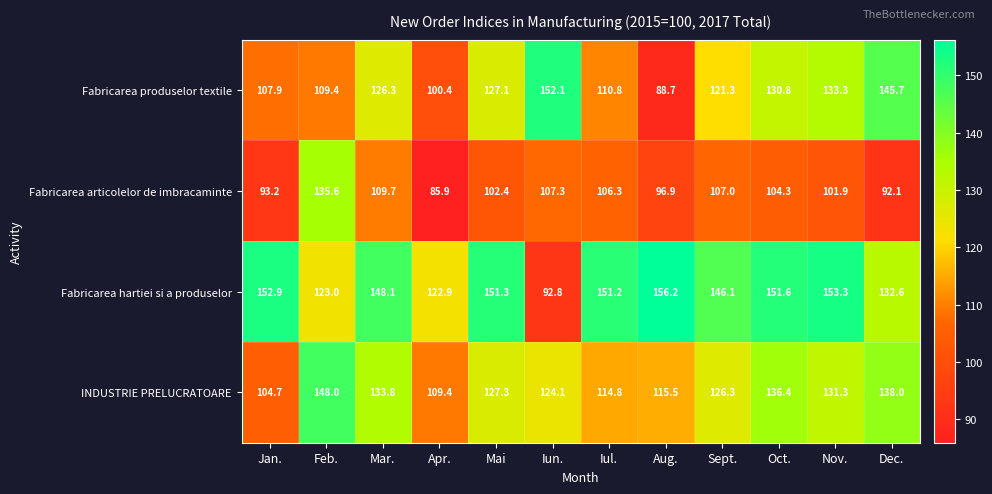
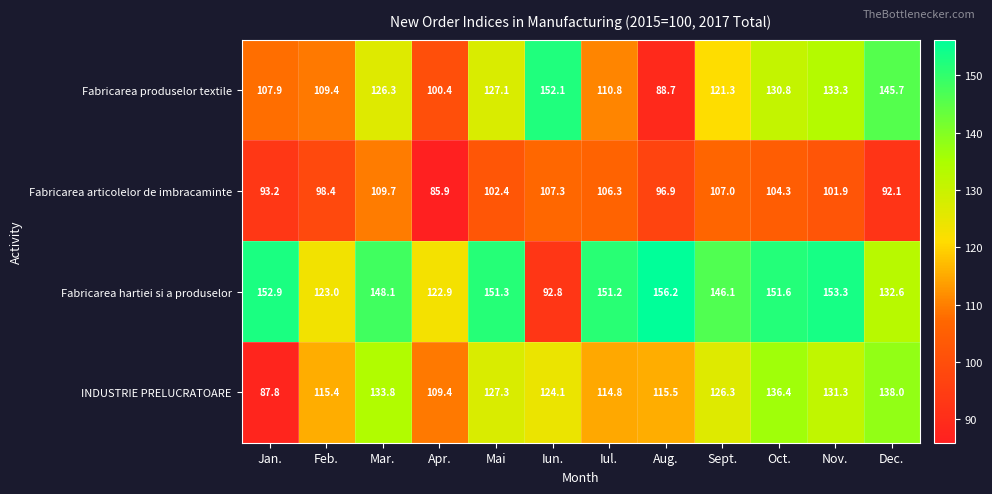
  {
    "Fabricarea produselor textile": {
      "Jan.": 107.9,
      "Feb.": 109.4,
      "Mar.": 126.3,
      "Apr.": 100.4,
      "Mai": 127.1,
      "Iun.": 152.1,
      "Iul.": 110.8,
      "Aug.": 88.7,
      "Sept.": 121.3,
      "Oct.": 130.8,
      "Nov.": 133.3,
      "Dec.": 145.7
    },
    "Fabricarea articolelor de imbracaminte": {
      "Jan.": 93.2,
-     "Feb.": 135.6,
+     "Feb.": 98.4,
      "Mar.": 109.7,
      "Apr.": 85.9,
      "Mai": 102.4,
      "Iun.": 107.3,
      "Iul.": 106.3,
      "Aug.": 96.9,
      "Sept.": 107.0,
      "Oct.": 104.3,
      "Nov.": 101.9,
      "Dec.": 92.1
    },
    "Fabricarea hartiei si a produselor": {
      "Jan.": 152.9,
      "Feb.": 123.0,
      "Mar.": 148.1,
      "Apr.": 122.9,
      "Mai": 151.3,
      "Iun.": 92.8,
      "Iul.": 151.2,
      "Aug.": 156.2,
      "Sept.": 146.1,
      "Oct.": 151.6,
      "Nov.": 153.3,
      "Dec.": 132.6
    },
    "INDUSTRIE PRELUCRATOARE": {
-     "Jan.": 104.7,
-     "Feb.": 148.0,
+     "Jan.": 87.8,
+     "Feb.": 115.4,
      "Mar.": 133.8,
      "Apr.": 109.4,
      "Mai": 127.3,
      "Iun.": 124.1,
      "Iul.": 114.8,
      "Aug.": 115.5,
      "Sept.": 126.3,
      "Oct.": 136.4,
      "Nov.": 131.3,
      "Dec.": 138.0
    }
  }
